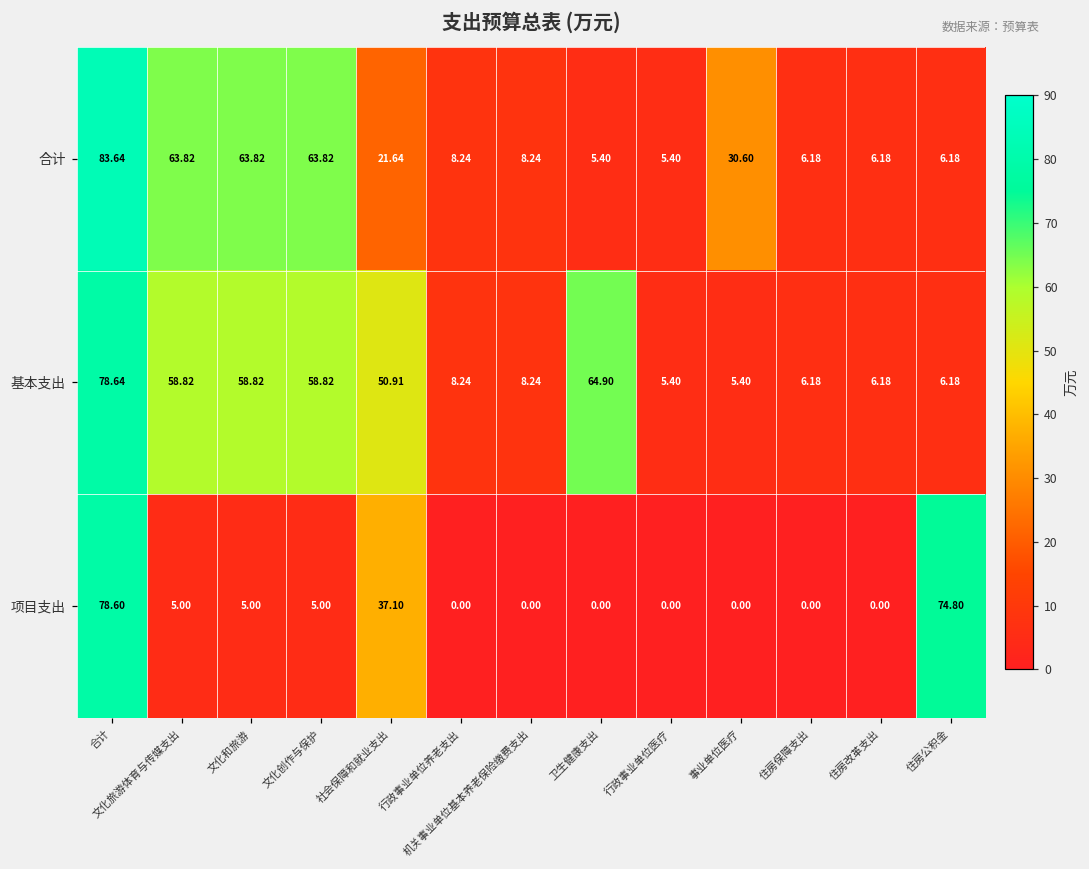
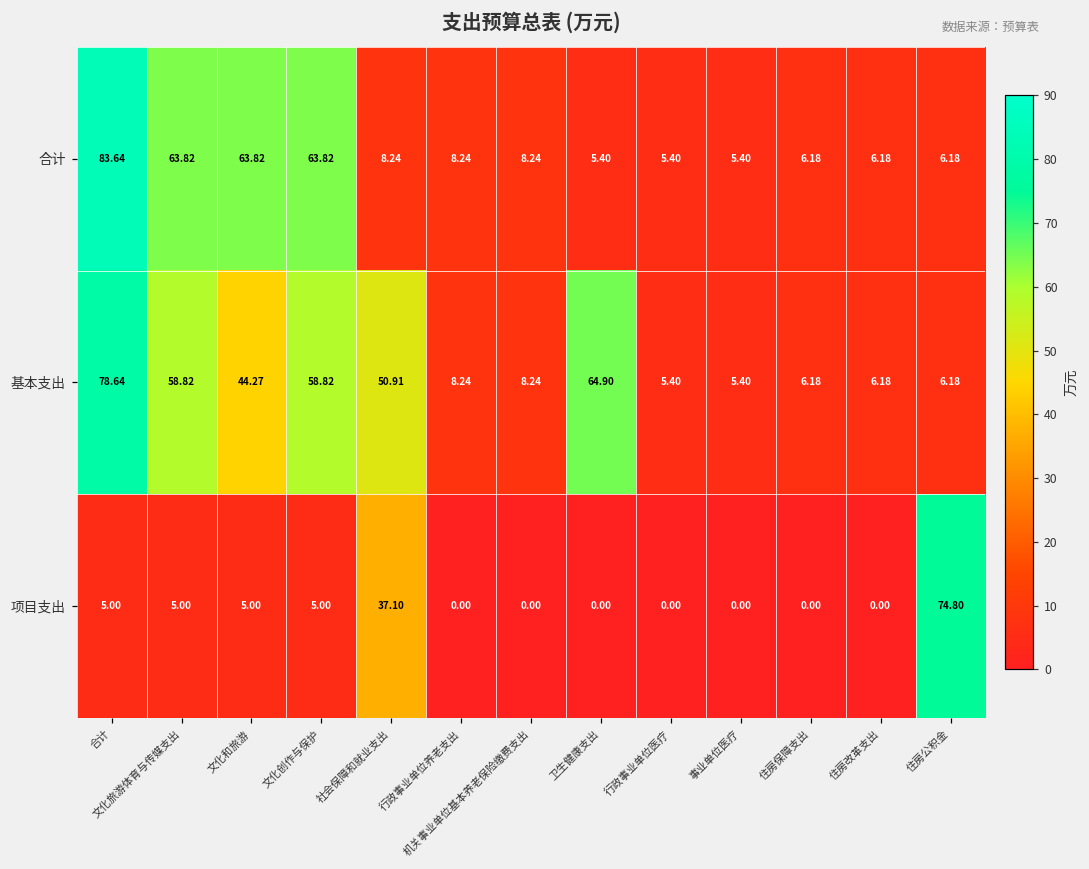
  {
    "合计": {
      "合计": 83.64,
      "文化旅游体育与传媒支出": 63.82,
      "文化和旅游": 63.82,
      "文化创作与保护": 63.82,
-     "社会保障和就业支出": 21.64,
+     "社会保障和就业支出": 8.24,
      "行政事业单位养老支出": 8.24,
      "机关事业单位基本养老保险缴费支出": 8.24,
      "卫生健康支出": 5.40,
      "行政事业单位医疗": 5.40,
-     "事业单位医疗": 30.60,
+     "事业单位医疗": 5.40,
      "住房保障支出": 6.18,
      "住房改革支出": 6.18,
      "住房公积金": 6.18
    },
    "基本支出": {
      "合计": 78.64,
      "文化旅游体育与传媒支出": 58.82,
-     "文化和旅游": 58.82,
+     "文化和旅游": 44.27,
      "文化创作与保护": 58.82,
      "社会保障和就业支出": 50.91,
      "行政事业单位养老支出": 8.24,
      "机关事业单位基本养老保险缴费支出": 8.24,
      "卫生健康支出": 64.90,
      "行政事业单位医疗": 5.40,
      "事业单位医疗": 5.40,
      "住房保障支出": 6.18,
      "住房改革支出": 6.18,
      "住房公积金": 6.18
    },
    "项目支出": {
-     "合计": 78.60,
+     "合计": 5.00,
      "文化旅游体育与传媒支出": 5.00,
      "文化和旅游": 5.00,
      "文化创作与保护": 5.00,
      "社会保障和就业支出": 37.10,
      "行政事业单位养老支出": 0.00,
      "机关事业单位基本养老保险缴费支出": 0.00,
      "卫生健康支出": 0.00,
      "行政事业单位医疗": 0.00,
      "事业单位医疗": 0.00,
      "住房保障支出": 0.00,
      "住房改革支出": 0.00,
      "住房公积金": 74.80
    }
  }
